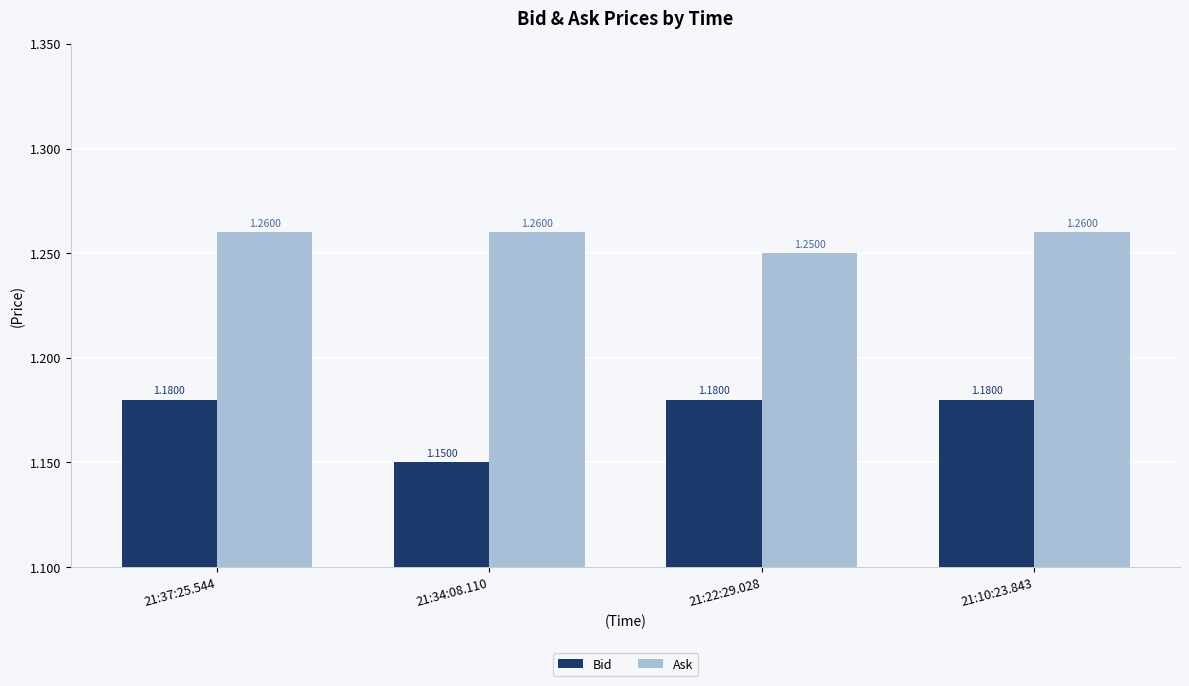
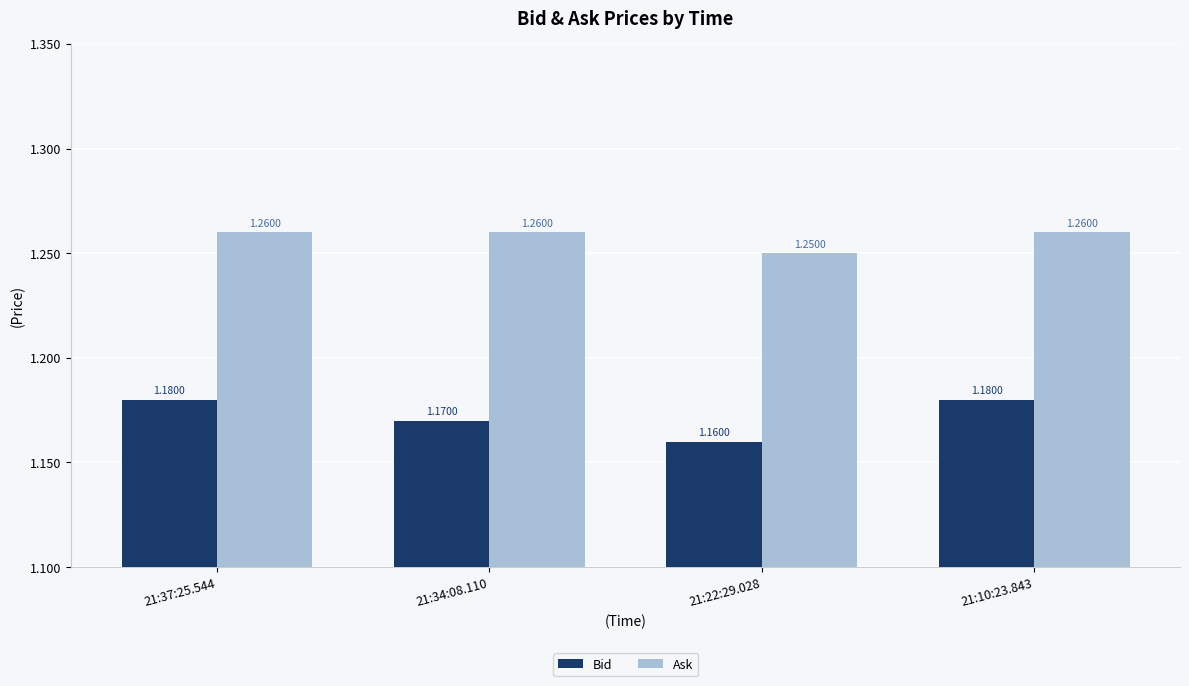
  {
    "Bid": {
      "21:37:25.544": 1.1800,
-     "21:34:08.110": 1.1500,
-     "21:22:29.028": 1.1800,
+     "21:34:08.110": 1.1700,
+     "21:22:29.028": 1.1600,
      "21:10:23.843": 1.1800
    },
    "Ask": {
      "21:37:25.544": 1.2600,
      "21:34:08.110": 1.2600,
      "21:22:29.028": 1.2500,
      "21:10:23.843": 1.2600
    }
  }
